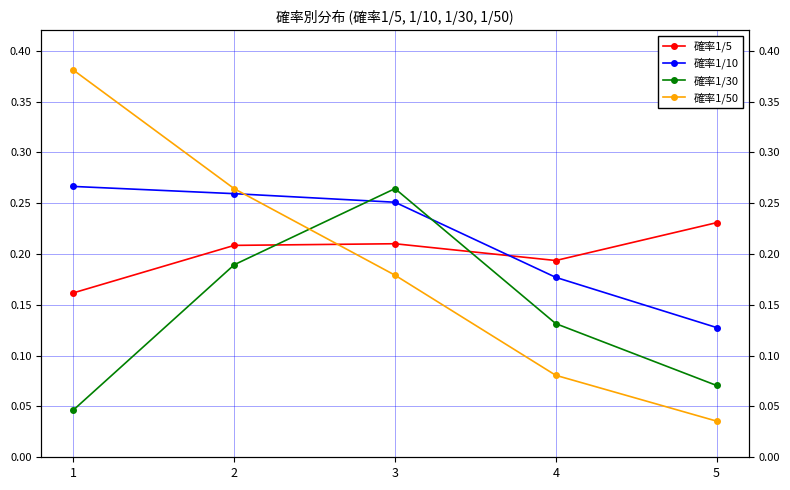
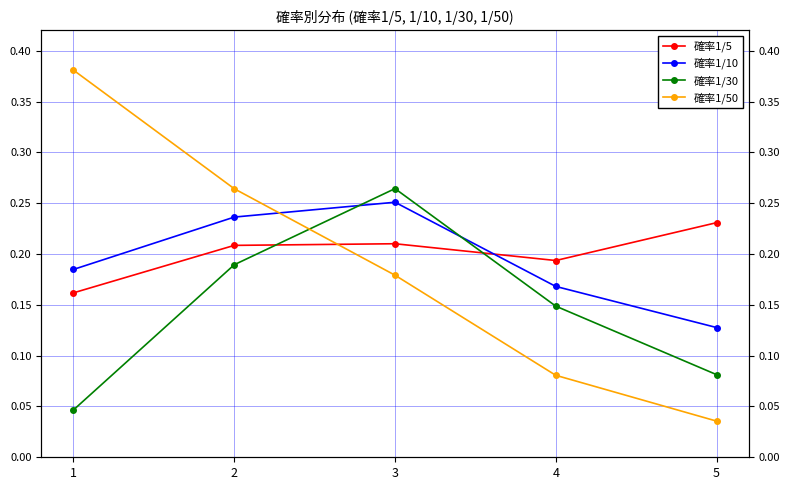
  {
    "確率1/5": {
      "1": 0.162,
      "2": 0.209,
      "3": 0.210,
      "4": 0.194,
      "5": 0.231
    },
    "確率1/10": {
-     "1": 0.267,
-     "2": 0.259,
+     "1": 0.185,
+     "2": 0.236,
      "3": 0.251,
-     "4": 0.177,
+     "4": 0.168,
      "5": 0.128
    },
    "確率1/30": {
      "1": 0.047,
      "2": 0.189,
      "3": 0.264,
-     "4": 0.132,
-     "5": 0.071
+     "4": 0.149,
+     "5": 0.081
    },
    "確率1/50": {
      "1": 0.381,
      "2": 0.264,
      "3": 0.179,
      "4": 0.081,
      "5": 0.036
    }
  }
